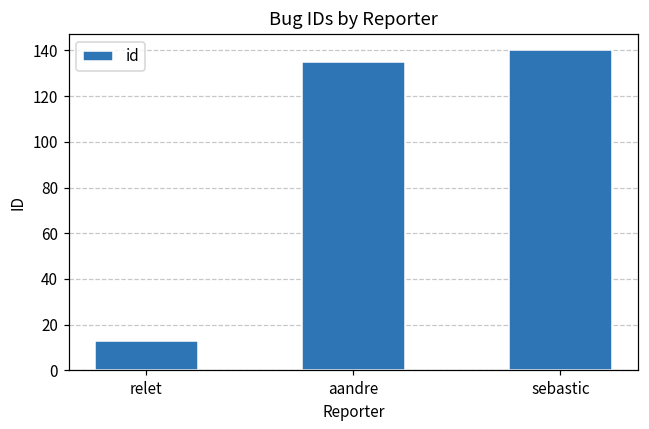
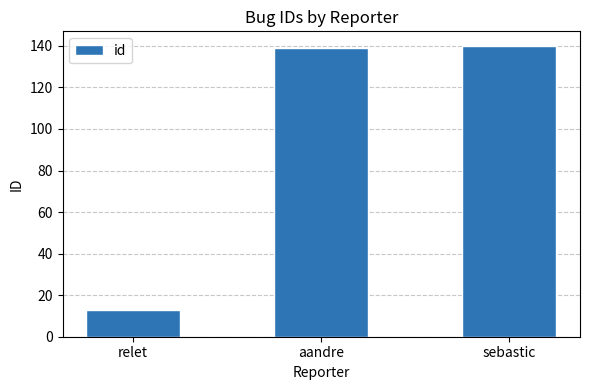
  {
    "relet": 13,
-   "aandre": 135,
+   "aandre": 139,
    "sebastic": 140
  }
